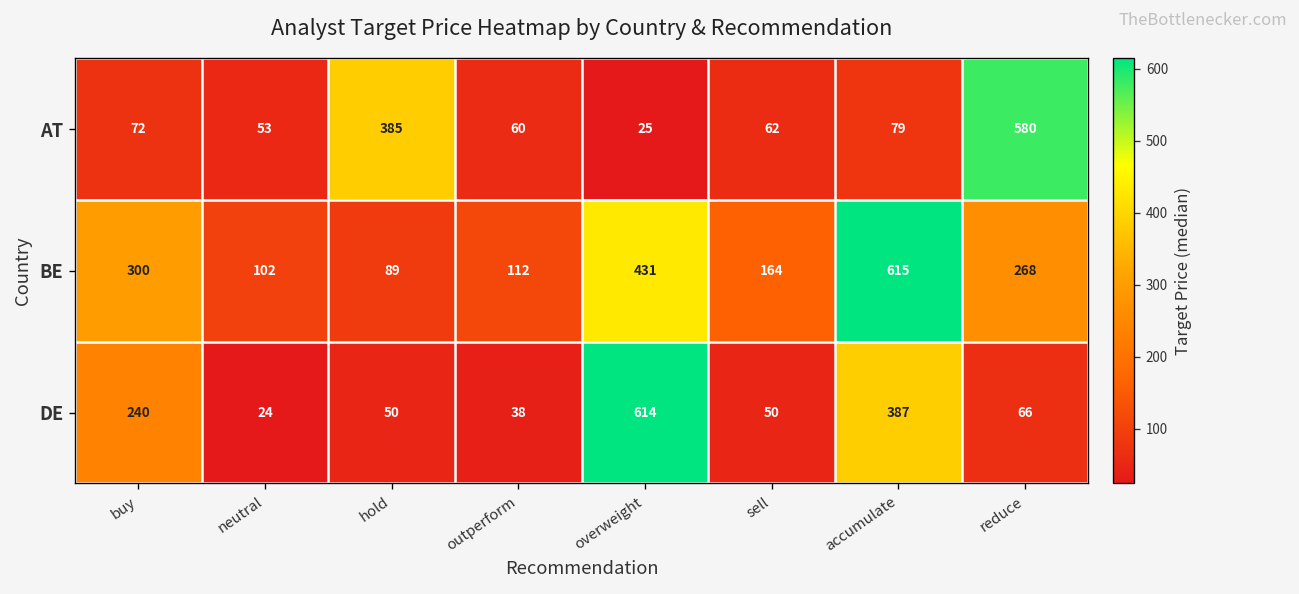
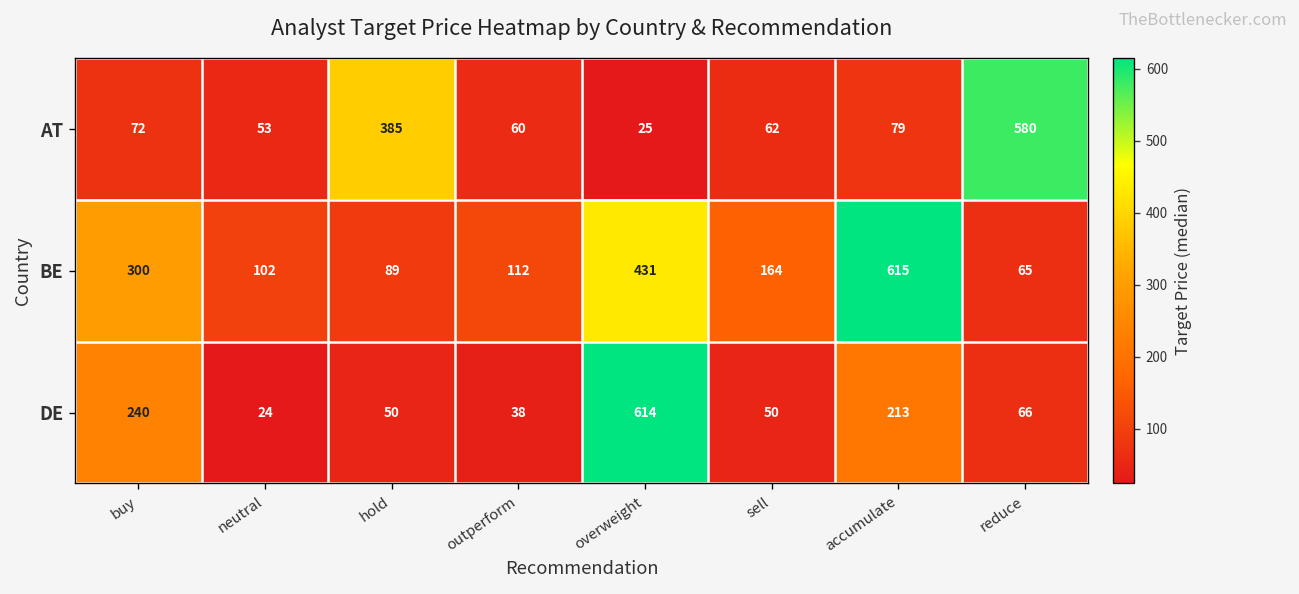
  {
    "AT": {
      "buy": 72,
      "neutral": 53,
      "hold": 385,
      "outperform": 60,
      "overweight": 25,
      "sell": 62,
      "accumulate": 79,
      "reduce": 580
    },
    "BE": {
      "buy": 300,
      "neutral": 102,
      "hold": 89,
      "outperform": 112,
      "overweight": 431,
      "sell": 164,
      "accumulate": 615,
-     "reduce": 268
+     "reduce": 65
    },
    "DE": {
      "buy": 240,
      "neutral": 24,
      "hold": 50,
      "outperform": 38,
      "overweight": 614,
      "sell": 50,
-     "accumulate": 387,
+     "accumulate": 213,
      "reduce": 66
    }
  }
